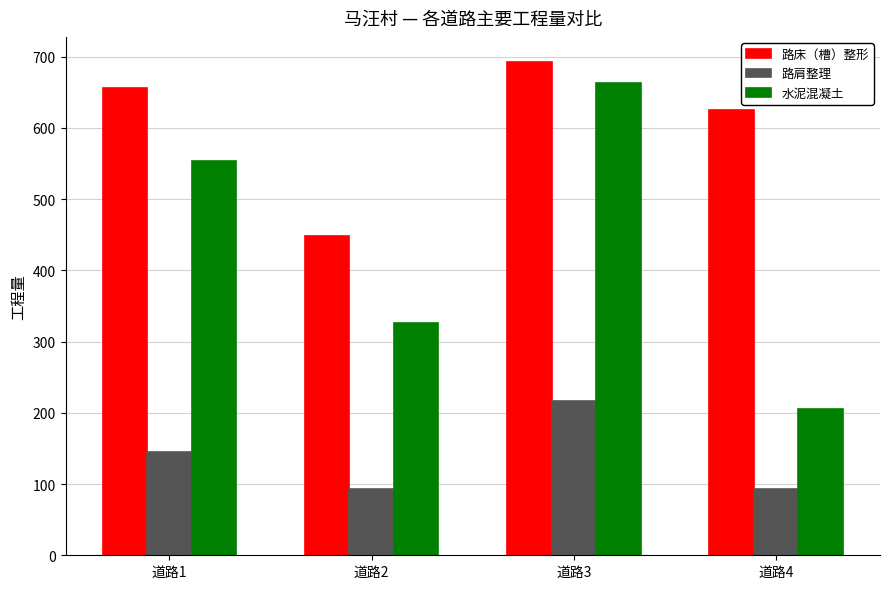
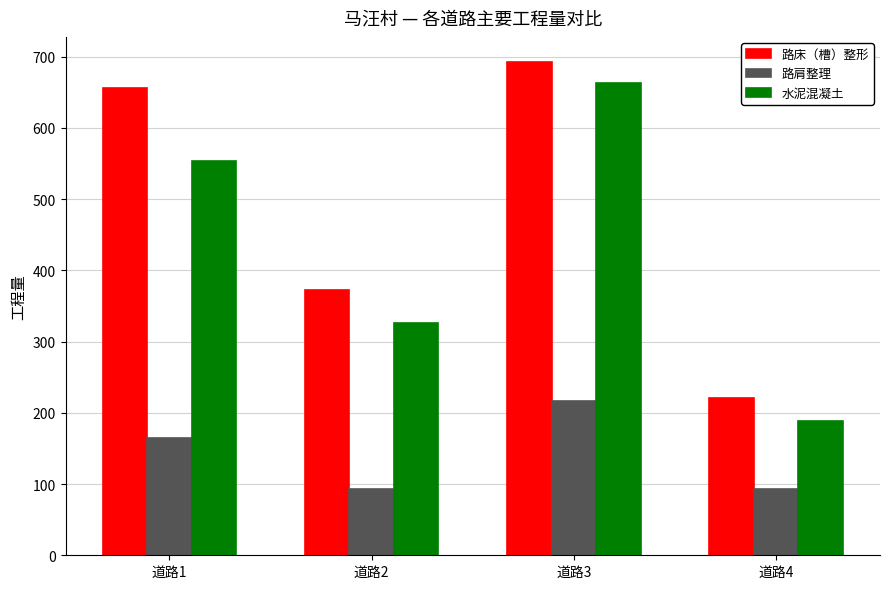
  {
    "路床（槽）整形": {
      "道路1": 660,
-     "道路2": 450,
+     "道路2": 370,
      "道路3": 690,
-     "道路4": 630
+     "道路4": 220
    },
    "路肩整理": {
-     "道路1": 150,
+     "道路1": 160,
      "道路2": 90,
      "道路3": 220,
      "道路4": 90
    },
    "水泥混凝土": {
      "道路1": 550,
      "道路2": 330,
      "道路3": 660,
-     "道路4": 210
+     "道路4": 190
    }
  }
